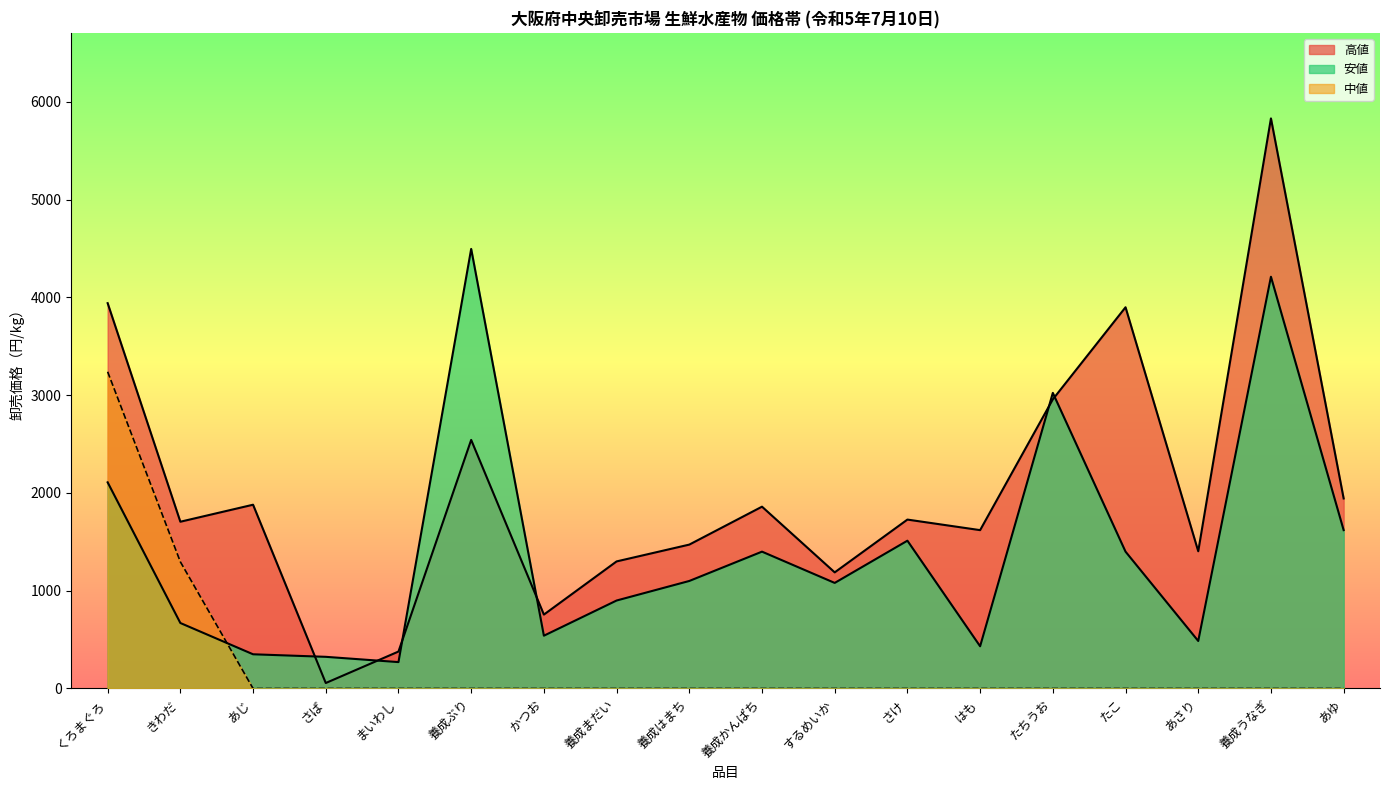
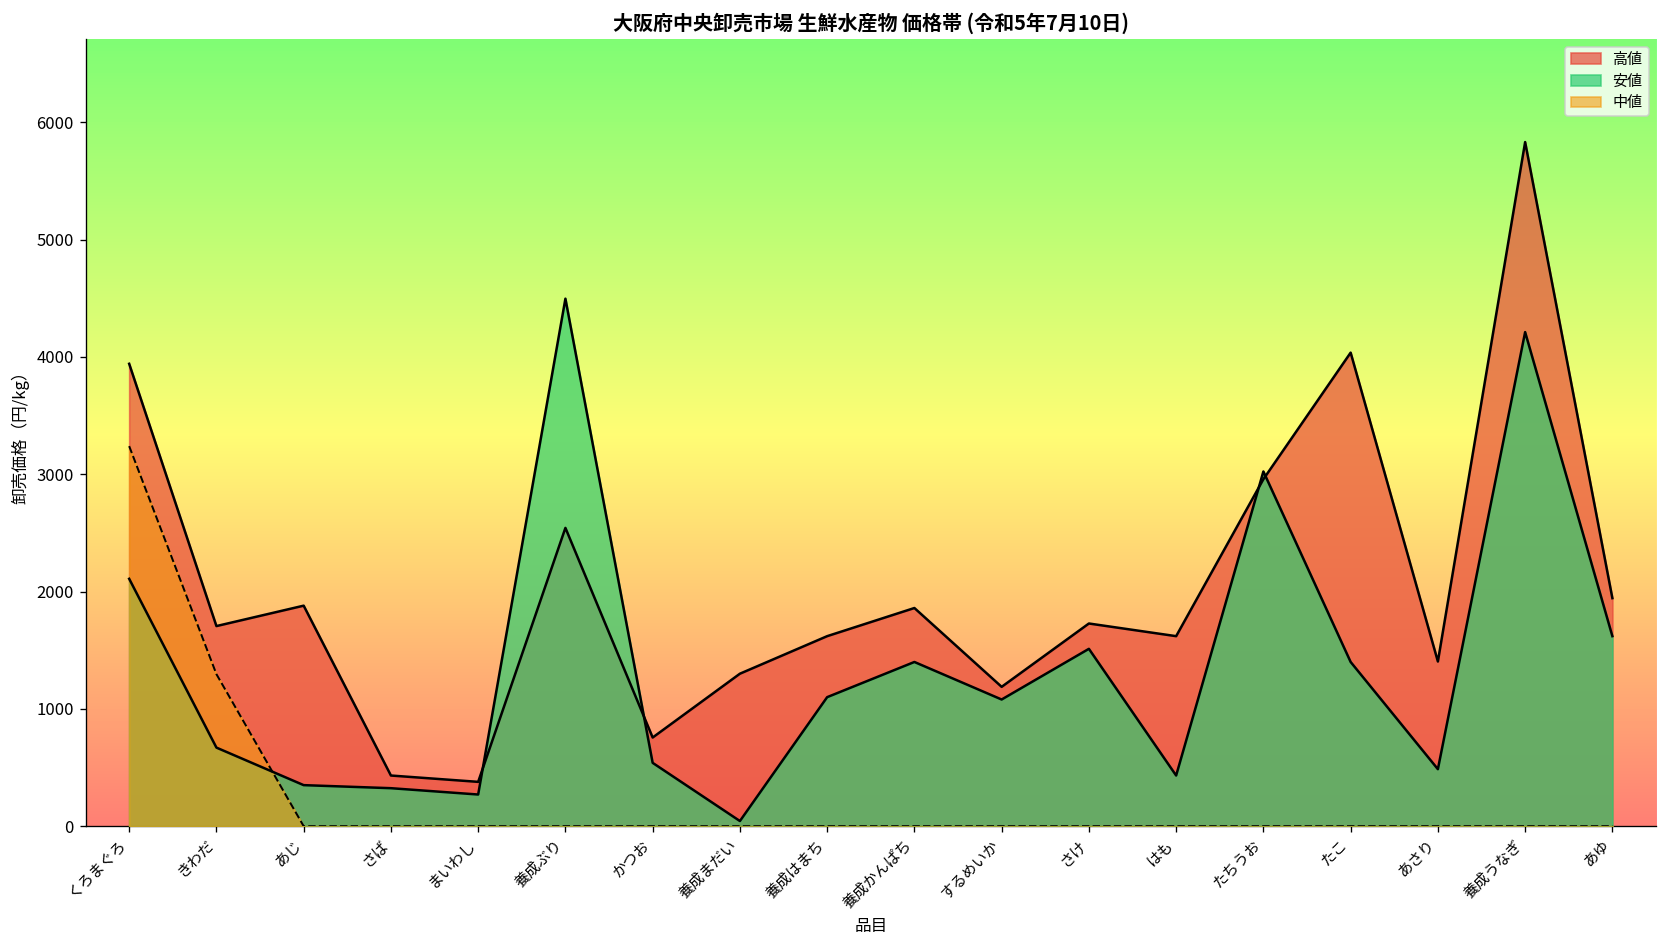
  {
    "高値": {
      "くろまぐろ": 3900,
      "きわだ": 1700,
      "あじ": 1900,
-     "さば": 100,
+     "さば": 400,
      "まいわし": 400,
      "養成ぶり": 2500,
      "かつお": 800,
      "養成まだい": 1300,
-     "養成はまち": 1500,
+     "養成はまち": 1600,
      "養成かんぱち": 1900,
      "するめいか": 1200,
      "さけ": 1700,
      "はも": 1600,
      "たちうお": 3000,
-     "たこ": 3900,
+     "たこ": 4000,
      "あさり": 1400,
      "養成うなぎ": 5800,
      "あゆ": 1900
    },
    "安値": {
      "くろまぐろ": 2100,
      "きわだ": 700,
      "あじ": 400,
      "さば": 300,
      "まいわし": 300,
      "養成ぶり": 4500,
      "かつお": 500,
-     "養成まだい": 900,
+     "養成まだい": 0,
      "養成はまち": 1100,
      "養成かんぱち": 1400,
      "するめいか": 1100,
      "さけ": 1500,
      "はも": 400,
      "たちうお": 3000,
      "たこ": 1400,
      "あさり": 500,
      "養成うなぎ": 4200,
      "あゆ": 1600
    },
    "中値": {
      "くろまぐろ": 3200,
      "きわだ": 1300,
      "あじ": 0,
      "さば": 0,
      "まいわし": 0,
      "養成ぶり": 0,
      "かつお": 0,
      "養成まだい": 0,
      "養成はまち": 0,
      "養成かんぱち": 0,
      "するめいか": 0,
      "さけ": 0,
      "はも": 0,
      "たちうお": 0,
      "たこ": 0,
      "あさり": 0,
      "養成うなぎ": 0,
      "あゆ": 0
    }
  }
